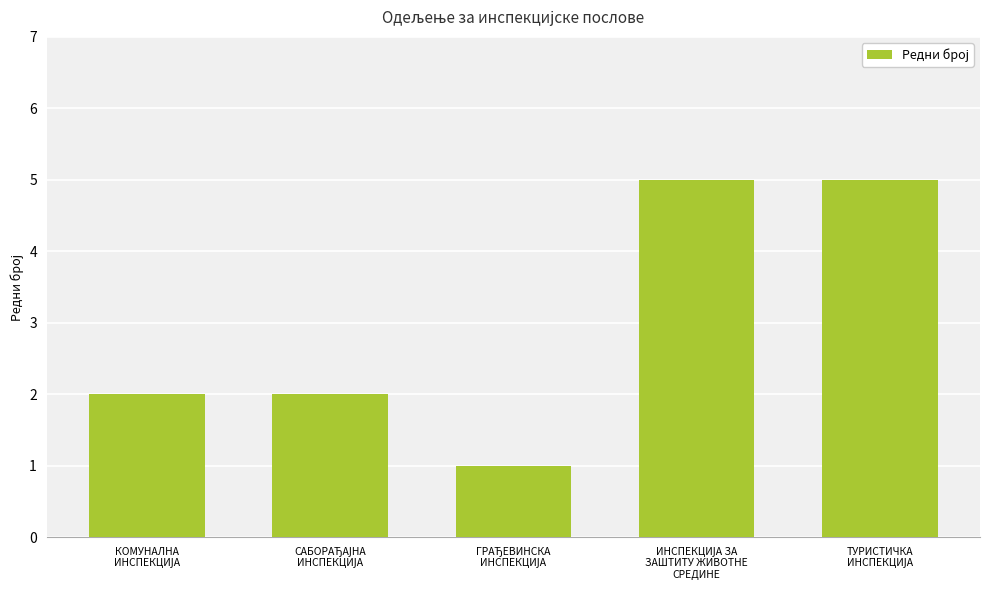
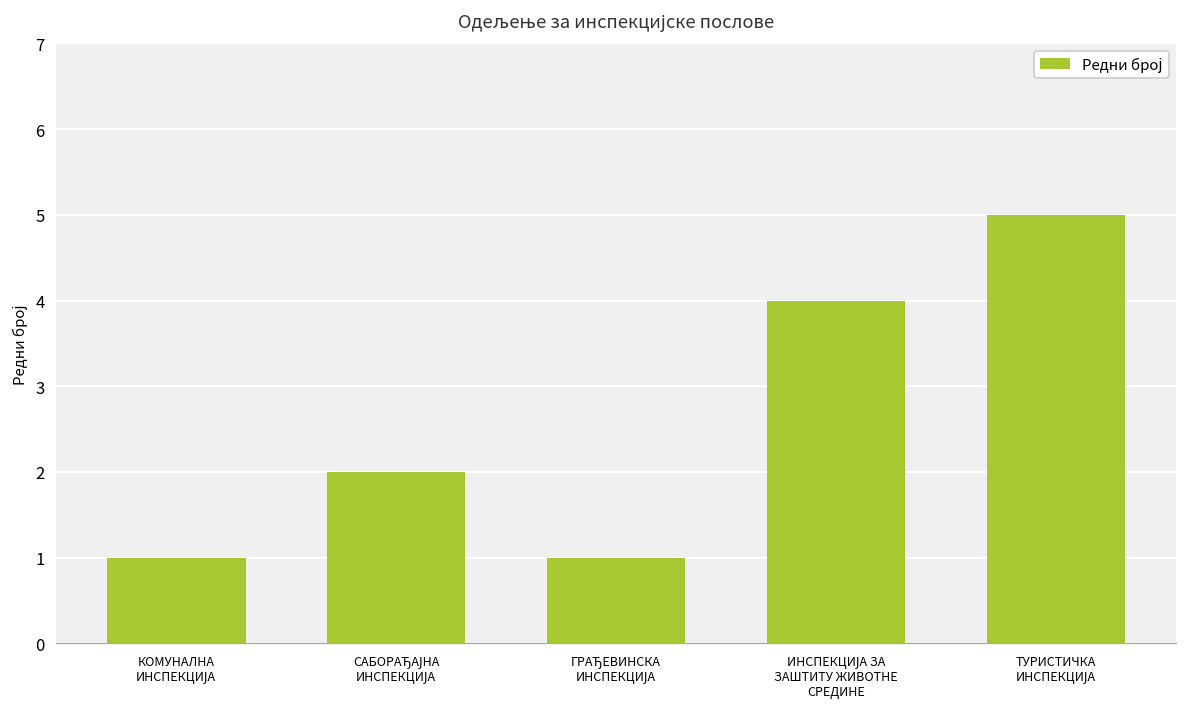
  {
-   "КОМУНАЛНА ИНСПЕКЦИЈА": 2,
+   "КОМУНАЛНА ИНСПЕКЦИЈА": 1,
    "САБОРАЂАЈНА ИНСПЕКЦИЈА": 2,
    "ГРАЂЕВИНСКА ИНСПЕКЦИЈА": 1,
-   "ИНСПЕКЦИЈА ЗА ЗАШТИТУ ЖИВОТНЕ СРЕДИНЕ": 5,
+   "ИНСПЕКЦИЈА ЗА ЗАШТИТУ ЖИВОТНЕ СРЕДИНЕ": 4,
    "ТУРИСТИЧКА ИНСПЕКЦИЈА": 5
  }
